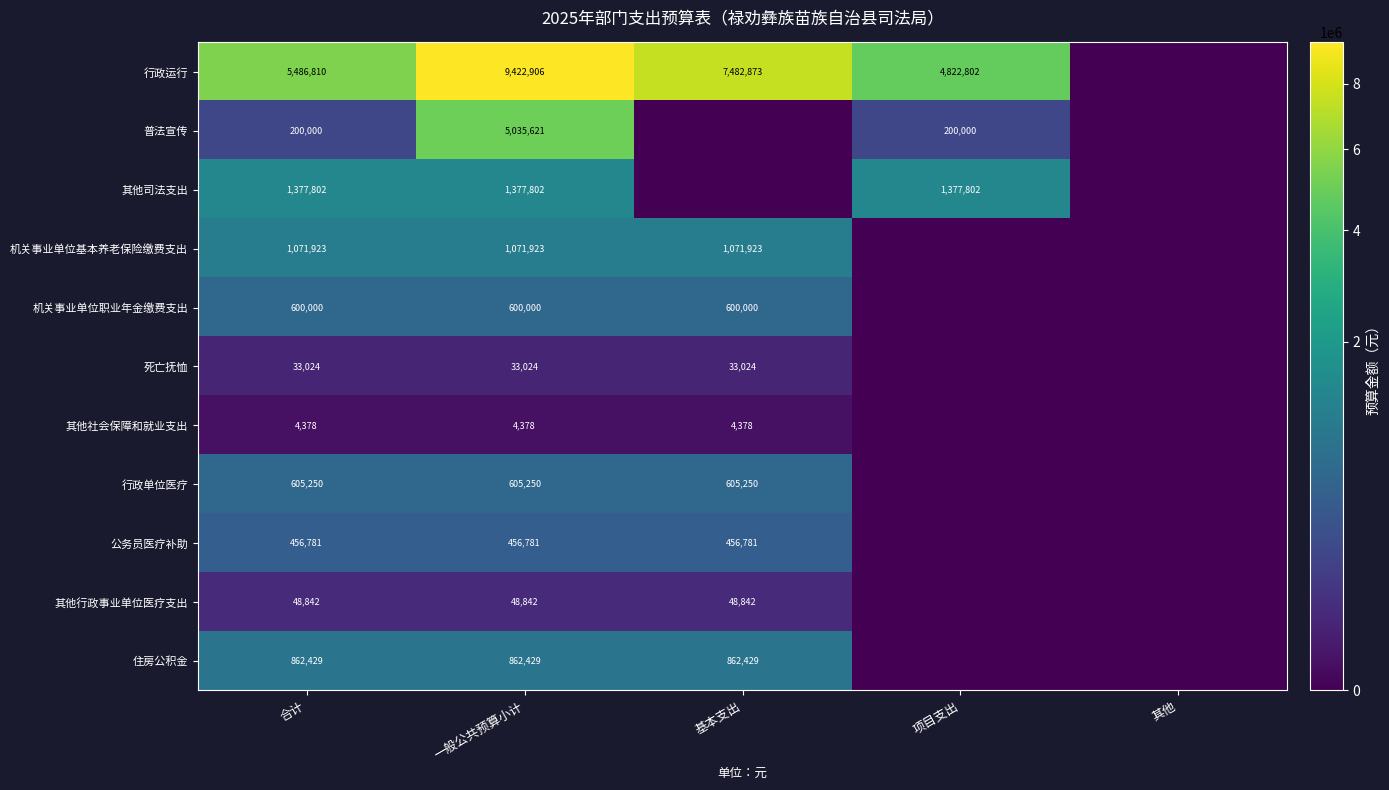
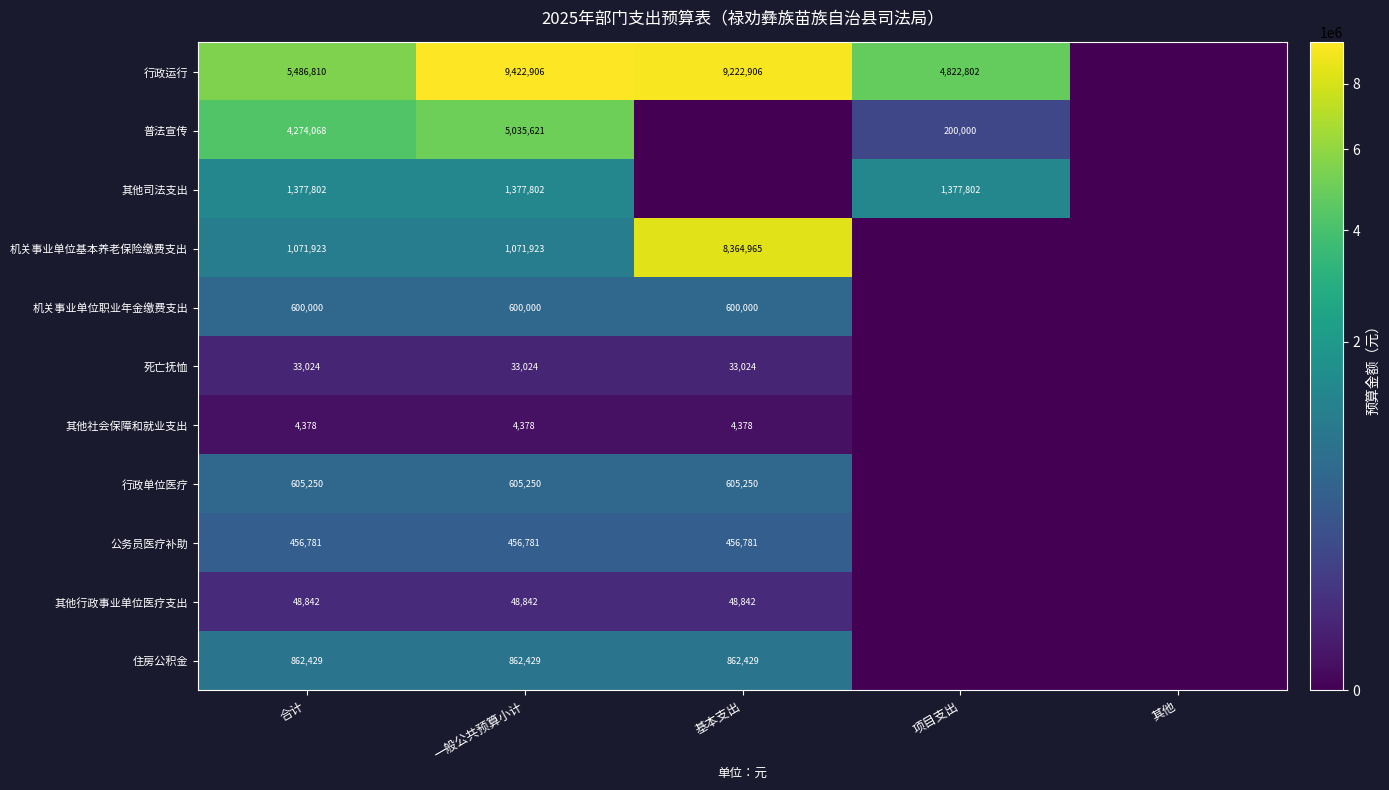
  {
    "行政运行": {
      "合计": "5,486,810",
      "一般公共预算小计": "9,422,906",
-     "基本支出": "7,482,873",
+     "基本支出": "9,222,906",
      "项目支出": "4,822,802"
    },
    "普法宣传": {
-     "合计": "200,000",
+     "合计": "4,274,068",
      "一般公共预算小计": "5,035,621",
      "项目支出": "200,000"
    },
    "其他司法支出": {
      "合计": "1,377,802",
      "一般公共预算小计": "1,377,802",
      "项目支出": "1,377,802"
    },
    "机关事业单位基本养老保险缴费支出": {
      "合计": "1,071,923",
      "一般公共预算小计": "1,071,923",
-     "基本支出": "1,071,923"
+     "基本支出": "8,364,965"
    },
    "机关事业单位职业年金缴费支出": {
      "合计": "600,000",
      "一般公共预算小计": "600,000",
      "基本支出": "600,000"
    },
    "死亡抚恤": {
      "合计": "33,024",
      "一般公共预算小计": "33,024",
      "基本支出": "33,024"
    },
    "其他社会保障和就业支出": {
      "合计": "4,378",
      "一般公共预算小计": "4,378",
      "基本支出": "4,378"
    },
    "行政单位医疗": {
      "合计": "605,250",
      "一般公共预算小计": "605,250",
      "基本支出": "605,250"
    },
    "公务员医疗补助": {
      "合计": "456,781",
      "一般公共预算小计": "456,781",
      "基本支出": "456,781"
    },
    "其他行政事业单位医疗支出": {
      "合计": "48,842",
      "一般公共预算小计": "48,842",
      "基本支出": "48,842"
    },
    "住房公积金": {
      "合计": "862,429",
      "一般公共预算小计": "862,429",
      "基本支出": "862,429"
    }
  }
